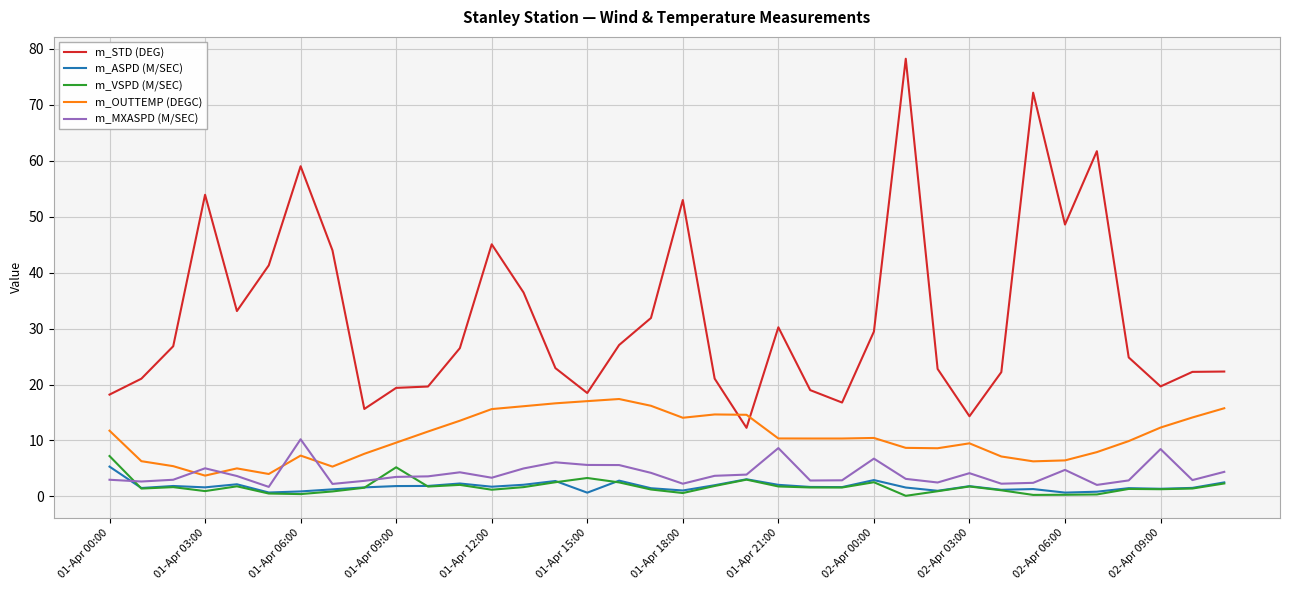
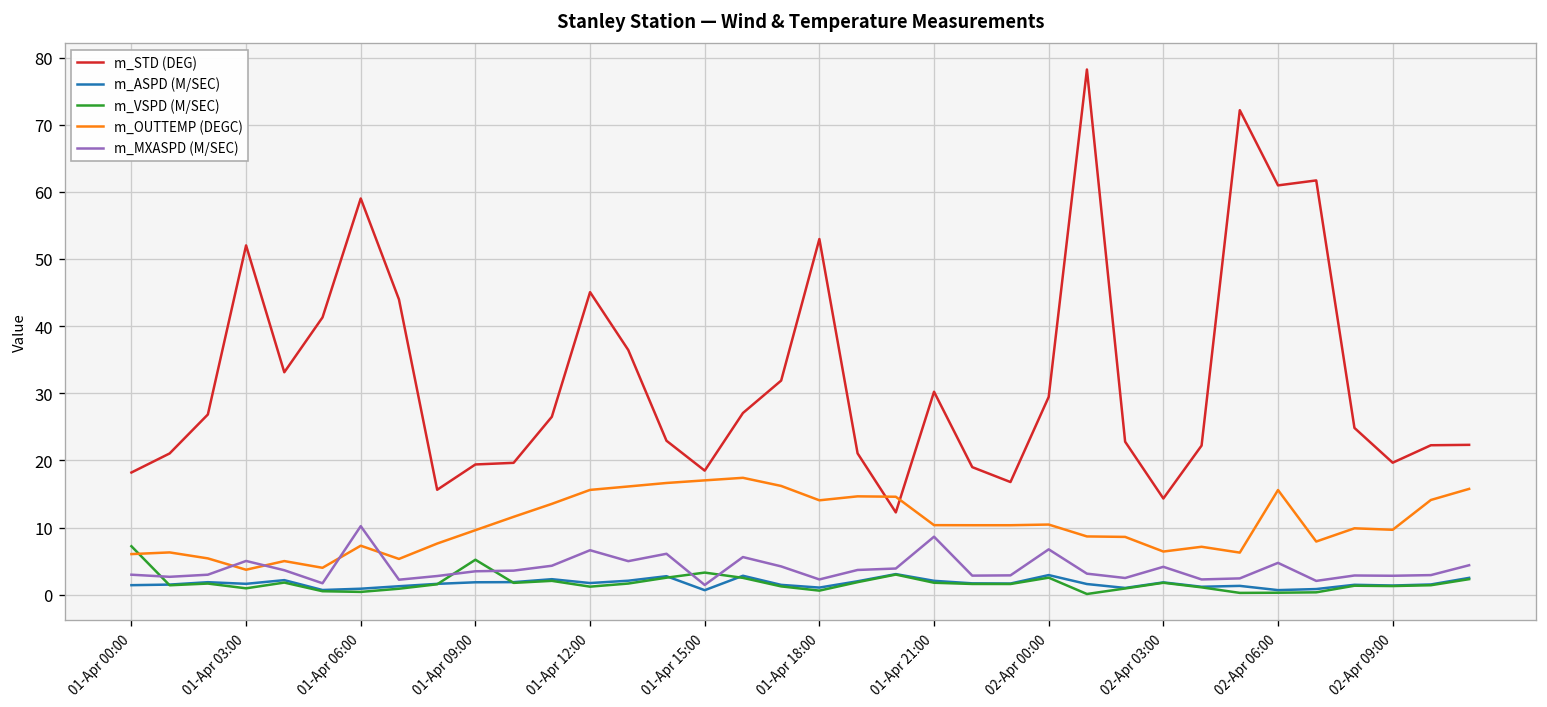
  {
    "m_STD (DEG)": {
      "01-Apr 00:00": 18,
-     "01-Apr 03:00": 54,
+     "01-Apr 03:00": 52,
      "01-Apr 06:00": 59,
      "01-Apr 09:00": 19,
      "01-Apr 12:00": 45,
      "01-Apr 15:00": 18,
      "01-Apr 18:00": 53,
      "01-Apr 21:00": 30,
      "02-Apr 00:00": 29,
      "02-Apr 03:00": 14,
-     "02-Apr 06:00": 49,
+     "02-Apr 06:00": 61,
      "02-Apr 09:00": 20
    },
    "m_ASPD (M/SEC)": {
-     "01-Apr 00:00": 5,
+     "01-Apr 00:00": 1,
      "01-Apr 03:00": 2,
      "01-Apr 06:00": 1,
      "01-Apr 09:00": 2,
      "01-Apr 12:00": 2,
      "01-Apr 15:00": 1
    },
    "m_VSPD (M/SEC)": {
      "01-Apr 00:00": 7,
      "01-Apr 03:00": 1,
      "01-Apr 06:00": 0,
      "01-Apr 09:00": 5,
      "01-Apr 12:00": 1,
      "01-Apr 15:00": 3
    },
    "m_OUTTEMP (DEGC)": {
-     "01-Apr 00:00": 12,
+     "01-Apr 00:00": 6,
      "01-Apr 03:00": 4,
      "01-Apr 06:00": 7,
      "01-Apr 09:00": 10,
      "01-Apr 12:00": 16,
      "01-Apr 15:00": 17,
      "01-Apr 18:00": 14,
      "01-Apr 21:00": 10,
      "02-Apr 00:00": 10,
-     "02-Apr 03:00": 9,
-     "02-Apr 06:00": 6,
-     "02-Apr 09:00": 12
+     "02-Apr 03:00": 6,
+     "02-Apr 06:00": 16,
+     "02-Apr 09:00": 10
    },
    "m_MXASPD (M/SEC)": {
      "01-Apr 00:00": 3,
      "01-Apr 03:00": 5,
      "01-Apr 06:00": 10,
      "01-Apr 09:00": 3,
-     "01-Apr 12:00": 3,
-     "01-Apr 15:00": 6,
+     "01-Apr 12:00": 7,
+     "01-Apr 15:00": 1,
      "01-Apr 18:00": 2,
      "01-Apr 21:00": 9,
      "02-Apr 00:00": 7,
      "02-Apr 03:00": 4,
      "02-Apr 06:00": 5,
-     "02-Apr 09:00": 8
+     "02-Apr 09:00": 3
    }
  }
